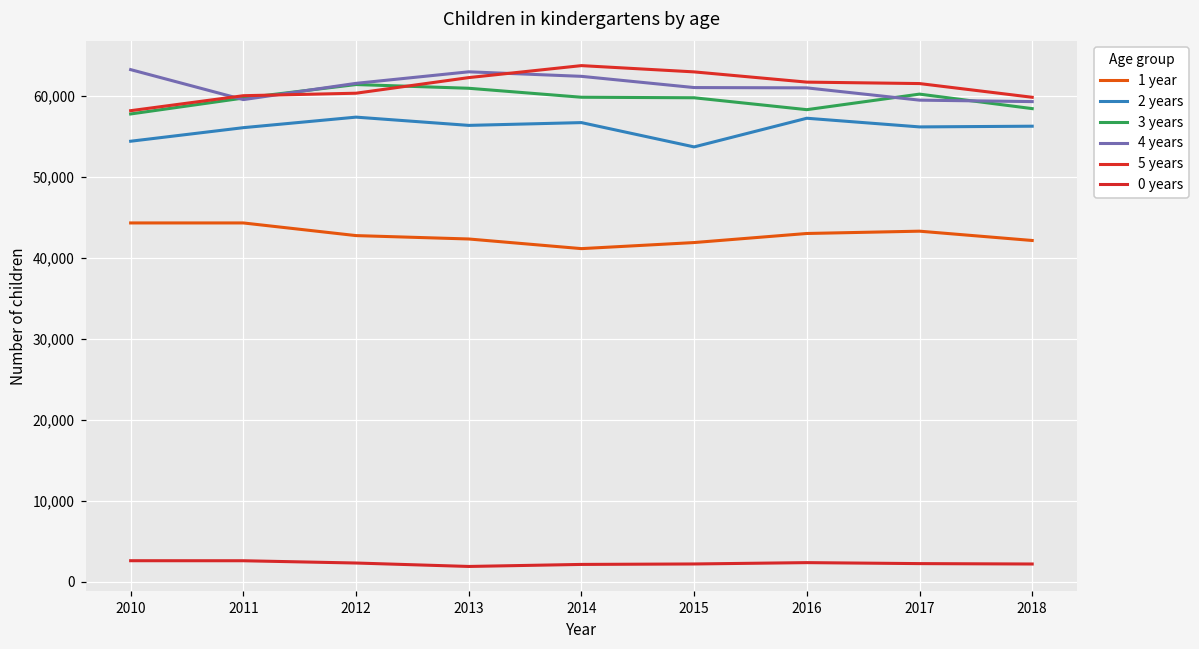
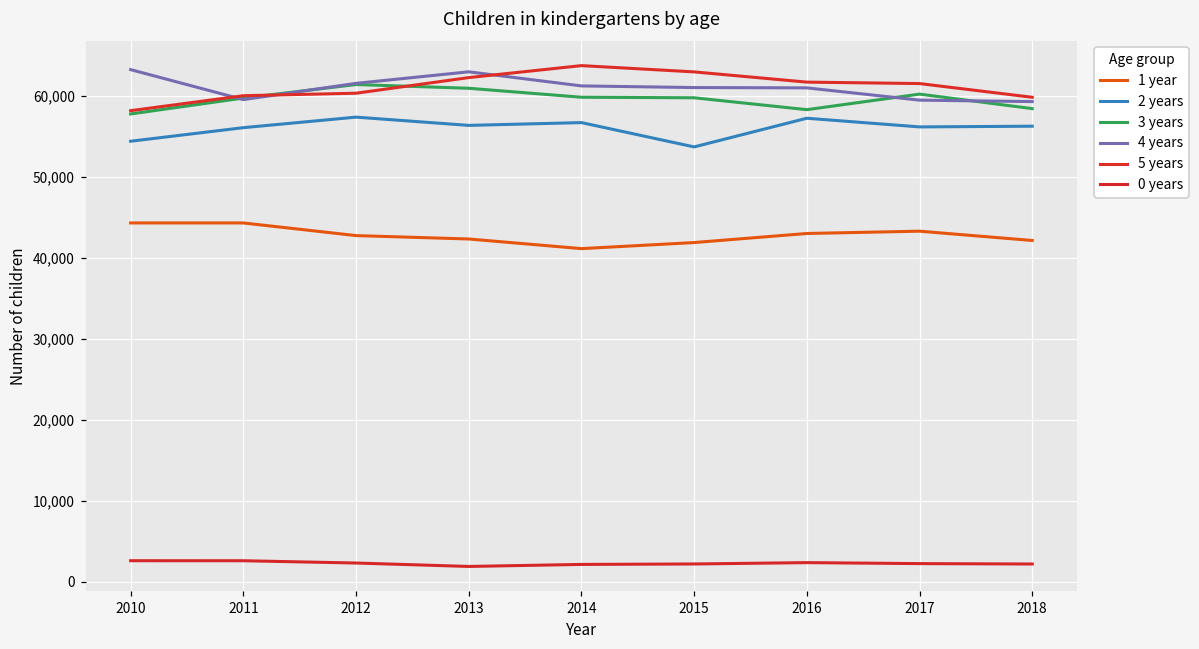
  {
    "2 years": {
      "2010": "54,000",
      "2011": "56,000",
      "2012": "57,000",
      "2013": "56,000",
      "2014": "57,000",
      "2015": "54,000",
      "2016": "57,000",
      "2017": "56,000",
      "2018": "56,000"
    },
    "3 years": {
      "2010": "58,000",
      "2013": "61,000",
      "2014": "60,000",
      "2015": "60,000",
      "2016": "58,000",
      "2017": "60,000",
      "2018": "58,000"
    },
    "4 years": {
      "2010": "63,000",
      "2013": "63,000",
-     "2014": "62,000",
+     "2014": "61,000",
      "2015": "61,000",
      "2016": "61,000",
      "2017": "59,000",
      "2018": "59,000"
    }
  }
